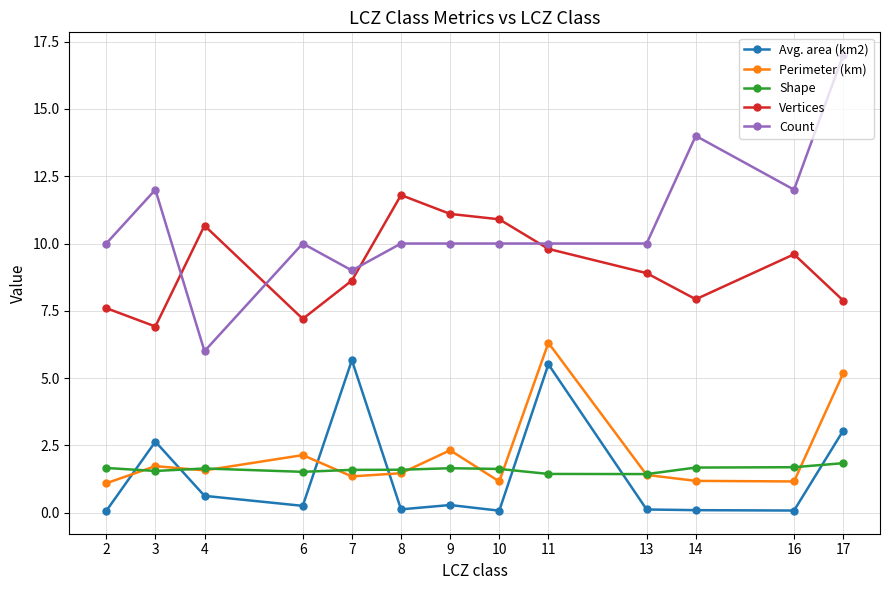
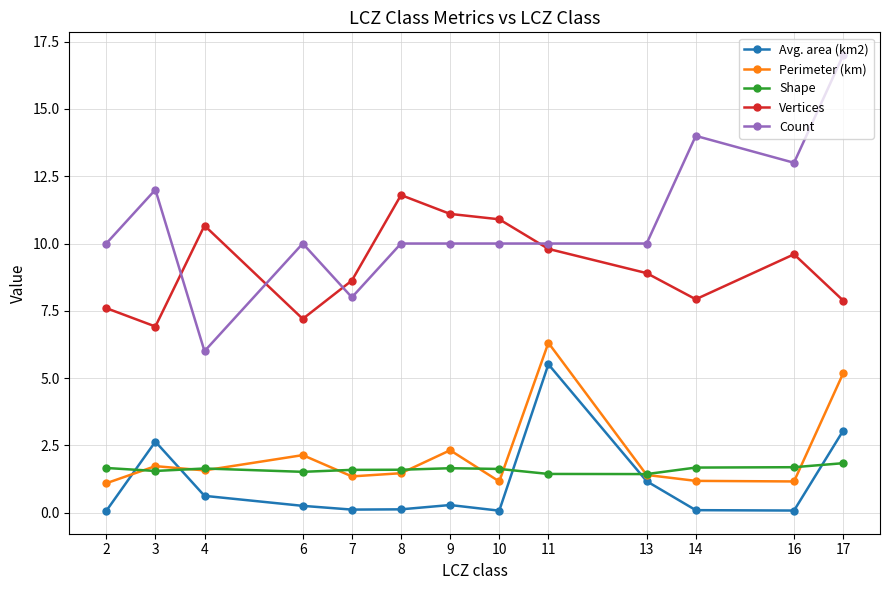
  {
    "Avg. area (km2)": {
      "2": 0.1,
      "3": 2.6,
      "4": 0.6,
      "6": 0.3,
-     "7": 5.7,
+     "7": 0.1,
      "8": 0.1,
      "9": 0.3,
      "10": 0.1,
      "11": 5.5,
-     "13": 0.1,
+     "13": 1.2,
      "14": 0.1,
      "16": 0.1,
      "17": 3.0
    },
    "Perimeter (km)": {
      "2": 1.1,
      "3": 1.7,
      "6": 2.1,
      "7": 1.3,
      "8": 1.5,
      "9": 2.3,
      "10": 1.2,
      "11": 6.3,
      "14": 1.2,
      "16": 1.2,
      "17": 5.2
    },
    "Shape": {
      "2": 1.7,
      "3": 1.5,
      "6": 1.5,
      "7": 1.6,
      "8": 1.6,
      "9": 1.7,
      "10": 1.6,
      "11": 1.4,
      "14": 1.7,
      "16": 1.7,
      "17": 1.8
    },
    "Vertices": {
      "2": 7.6,
      "3": 6.9,
      "4": 10.7,
      "6": 7.2,
      "7": 8.6,
      "8": 11.8,
      "9": 11.1,
      "10": 10.9,
      "11": 9.8,
      "13": 8.9,
      "14": 7.9,
      "16": 9.6,
      "17": 7.9
    },
    "Count": {
      "2": 10,
      "3": 12,
      "4": 6,
      "6": 10,
-     "7": 9,
+     "7": 8,
      "8": 10,
      "9": 10,
      "10": 10,
      "11": 10,
      "13": 10,
      "14": 14,
-     "16": 12
+     "16": 13
    }
  }
